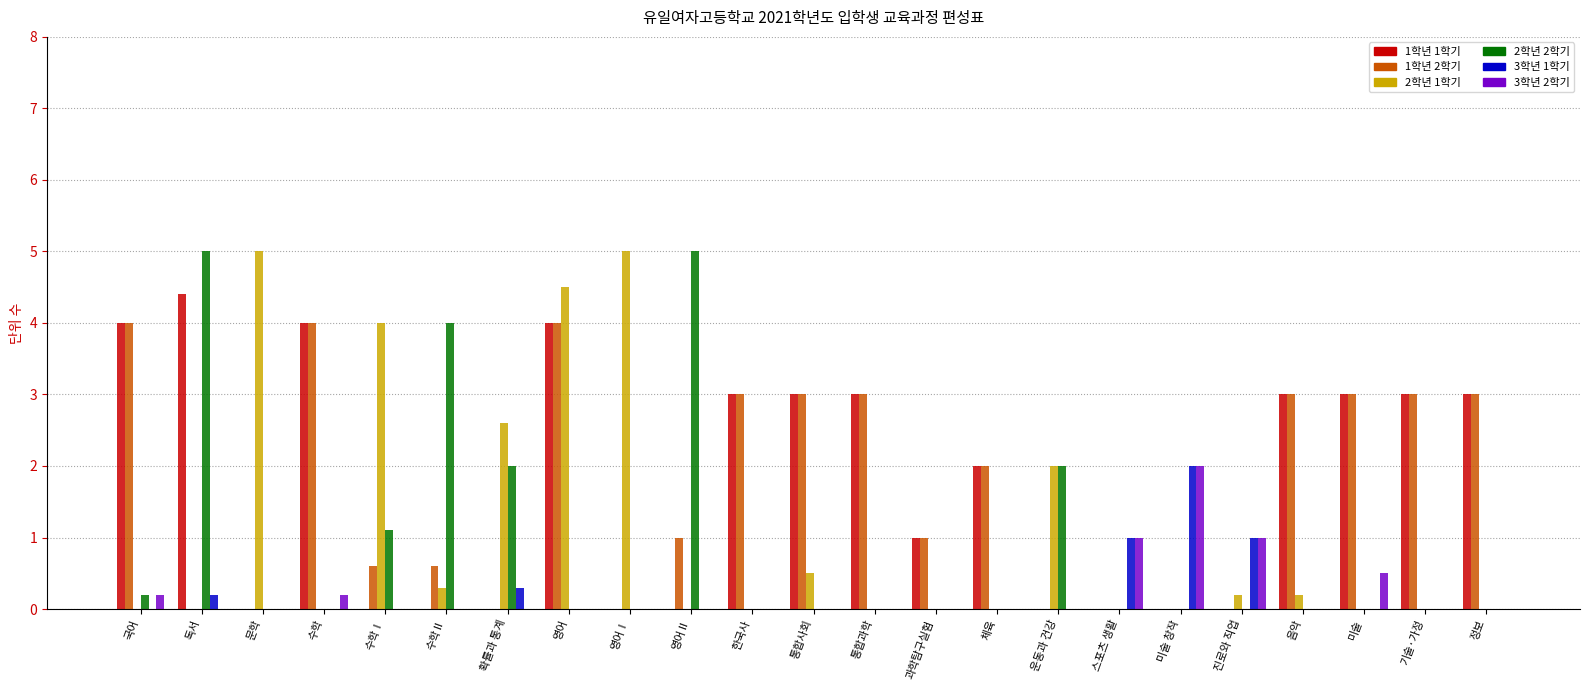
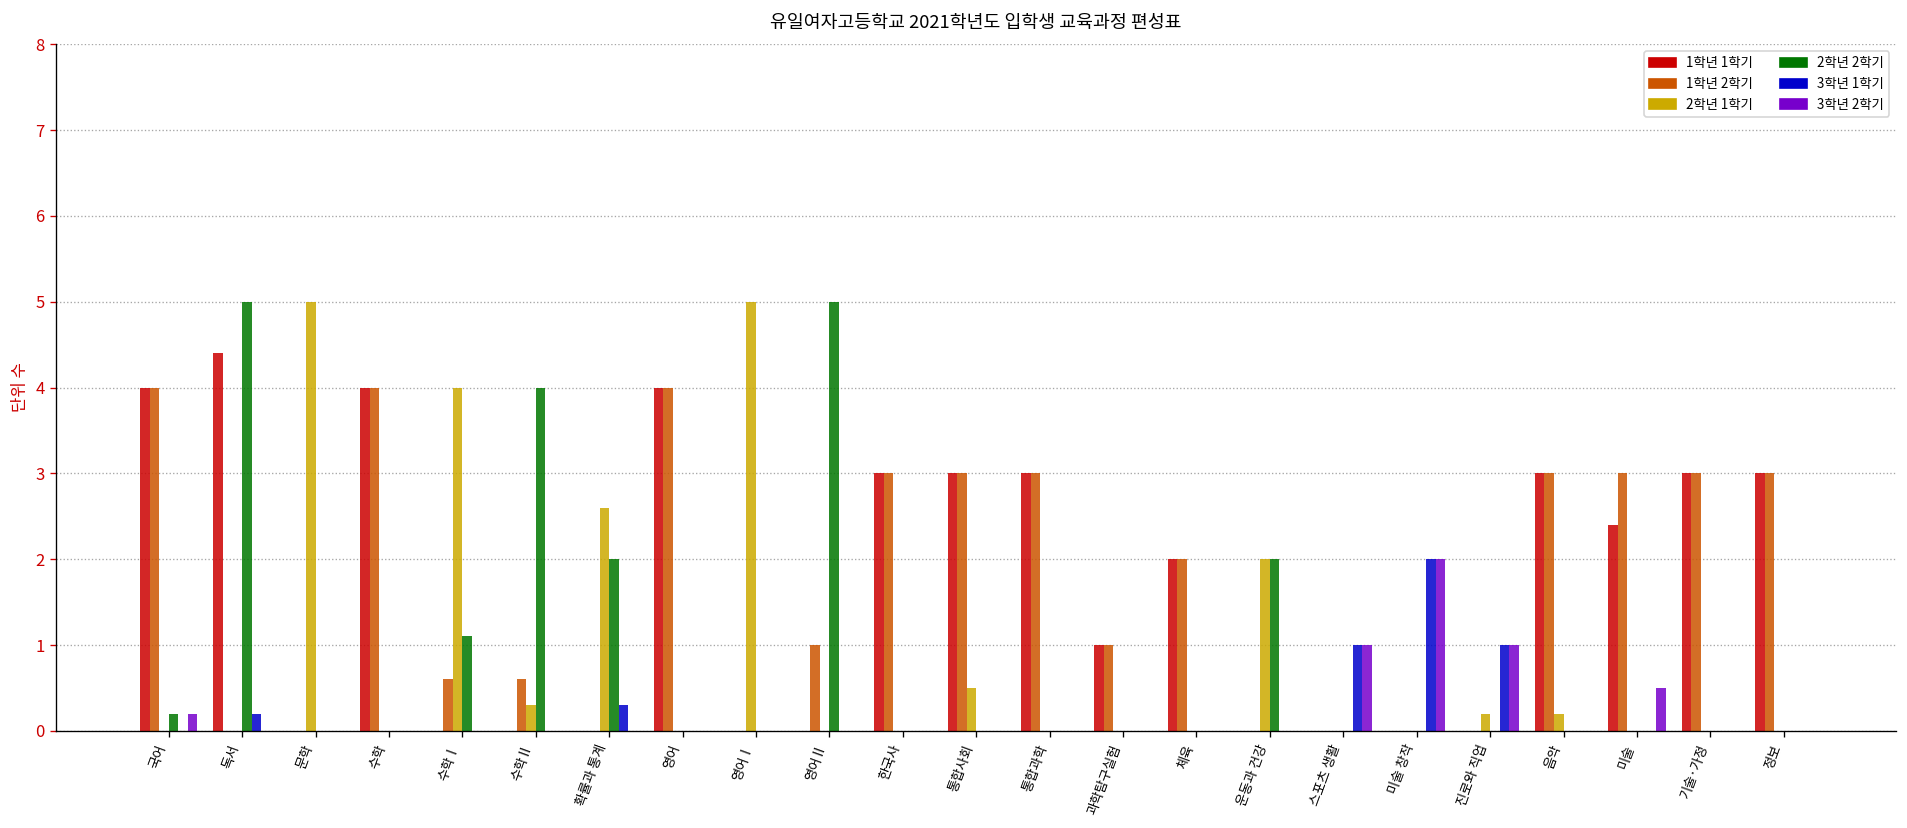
  {
    "1학년 1학기": {
      "국어": 4.0,
      "독서": 4.4,
      "문학": 0.0,
      "수학": 4.0,
      "수학Ⅰ": 0.0,
      "수학Ⅱ": 0.0,
      "확률과 통계": 0.0,
      "영어": 4.0,
      "영어Ⅰ": 0.0,
      "영어Ⅱ": 0.0,
      "한국사": 3.0,
      "통합사회": 3.0,
      "통합과학": 3.0,
      "과학탐구실험": 1.0,
      "체육": 2.0,
      "운동과 건강": 0.0,
      "스포츠 생활": 0.0,
      "미술 창작": 0.0,
      "진로와 직업": 0.0,
      "음악": 3.0,
-     "미술": 3.0,
+     "미술": 2.4,
      "기술·가정": 3.0,
      "정보": 3.0
    },
    "1학년 2학기": {
      "국어": 4.0,
      "독서": 0.0,
      "문학": 0.0,
      "수학": 4.0,
      "수학Ⅰ": 0.6,
      "수학Ⅱ": 0.6,
      "확률과 통계": 0.0,
      "영어": 4.0,
      "영어Ⅰ": 0.0,
      "영어Ⅱ": 1.0,
      "한국사": 3.0,
      "통합사회": 3.0,
      "통합과학": 3.0,
      "과학탐구실험": 1.0,
      "체육": 2.0,
      "운동과 건강": 0.0,
      "스포츠 생활": 0.0,
      "미술 창작": 0.0,
      "진로와 직업": 0.0,
      "음악": 3.0,
      "미술": 3.0,
      "기술·가정": 3.0,
      "정보": 3.0
    },
    "2학년 1학기": {
      "국어": 0.0,
      "독서": 0.0,
      "문학": 5.0,
      "수학": 0.0,
      "수학Ⅰ": 4.0,
      "수학Ⅱ": 0.3,
      "확률과 통계": 2.6,
-     "영어": 4.5,
+     "영어": 0.0,
      "영어Ⅰ": 5.0,
      "영어Ⅱ": 0.0,
      "한국사": 0.0,
      "통합사회": 0.5,
      "통합과학": 0.0,
      "과학탐구실험": 0.0,
      "체육": 0.0,
      "운동과 건강": 2.0,
      "스포츠 생활": 0.0,
      "미술 창작": 0.0,
      "진로와 직업": 0.2,
      "음악": 0.2,
      "미술": 0.0,
      "기술·가정": 0.0,
      "정보": 0.0
    },
    "2학년 2학기": {
      "국어": 0.2,
      "독서": 5.0,
      "문학": 0.0,
      "수학": 0.0,
      "수학Ⅰ": 1.1,
      "수학Ⅱ": 4.0,
      "확률과 통계": 2.0,
      "영어": 0.0,
      "영어Ⅰ": 0.0,
      "영어Ⅱ": 5.0,
      "한국사": 0.0,
      "통합사회": 0.0,
      "통합과학": 0.0,
      "과학탐구실험": 0.0,
      "체육": 0.0,
      "운동과 건강": 2.0,
      "스포츠 생활": 0.0,
      "미술 창작": 0.0,
      "진로와 직업": 0.0,
      "음악": 0.0,
      "미술": 0.0,
      "기술·가정": 0.0,
      "정보": 0.0
    },
    "3학년 1학기": {
      "국어": 0.0,
      "독서": 0.2,
      "문학": 0.0,
      "수학": 0.0,
      "수학Ⅰ": 0.0,
      "수학Ⅱ": 0.0,
      "확률과 통계": 0.3,
      "영어": 0.0,
      "영어Ⅰ": 0.0,
      "영어Ⅱ": 0.0,
      "한국사": 0.0,
      "통합사회": 0.0,
      "통합과학": 0.0,
      "과학탐구실험": 0.0,
      "체육": 0.0,
      "운동과 건강": 0.0,
      "스포츠 생활": 1.0,
      "미술 창작": 2.0,
      "진로와 직업": 1.0,
      "음악": 0.0,
      "미술": 0.0,
      "기술·가정": 0.0,
      "정보": 0.0
    },
    "3학년 2학기": {
      "국어": 0.2,
      "독서": 0.0,
      "문학": 0.0,
-     "수학": 0.2,
+     "수학": 0.0,
      "수학Ⅰ": 0.0,
      "수학Ⅱ": 0.0,
      "확률과 통계": 0.0,
      "영어": 0.0,
      "영어Ⅰ": 0.0,
      "영어Ⅱ": 0.0,
      "한국사": 0.0,
      "통합사회": 0.0,
      "통합과학": 0.0,
      "과학탐구실험": 0.0,
      "체육": 0.0,
      "운동과 건강": 0.0,
      "스포츠 생활": 1.0,
      "미술 창작": 2.0,
      "진로와 직업": 1.0,
      "음악": 0.0,
      "미술": 0.5,
      "기술·가정": 0.0,
      "정보": 0.0
    }
  }
